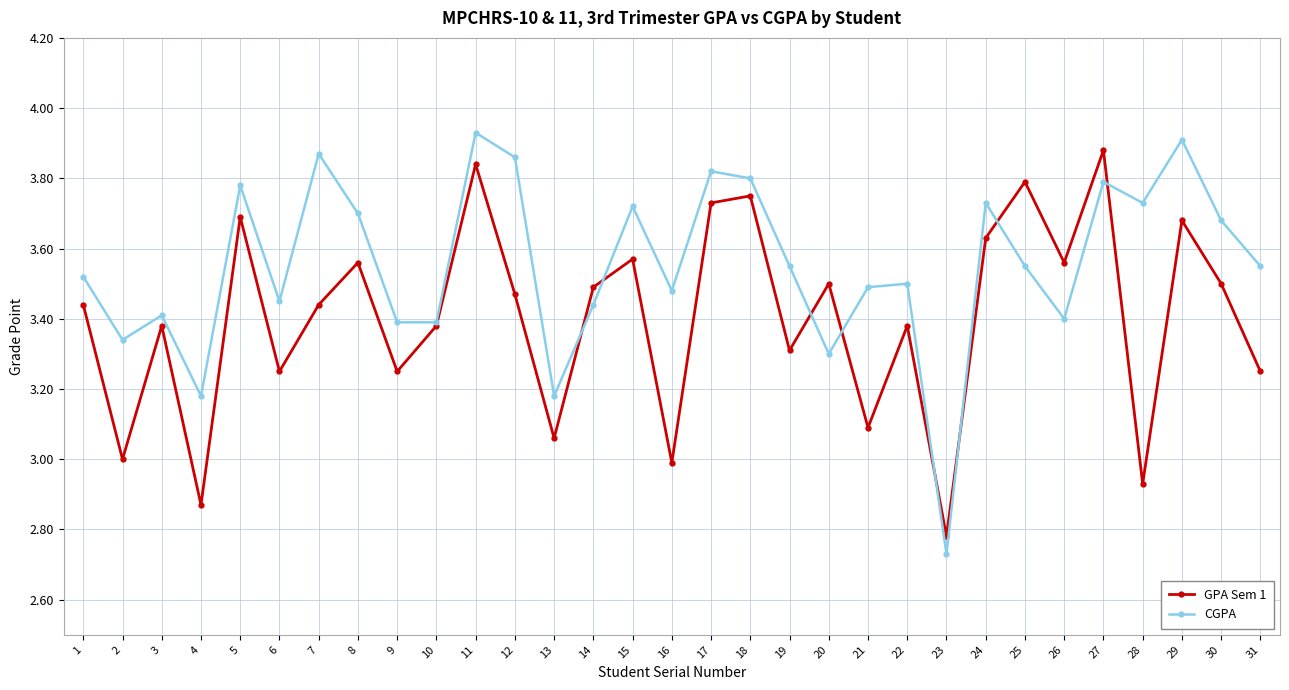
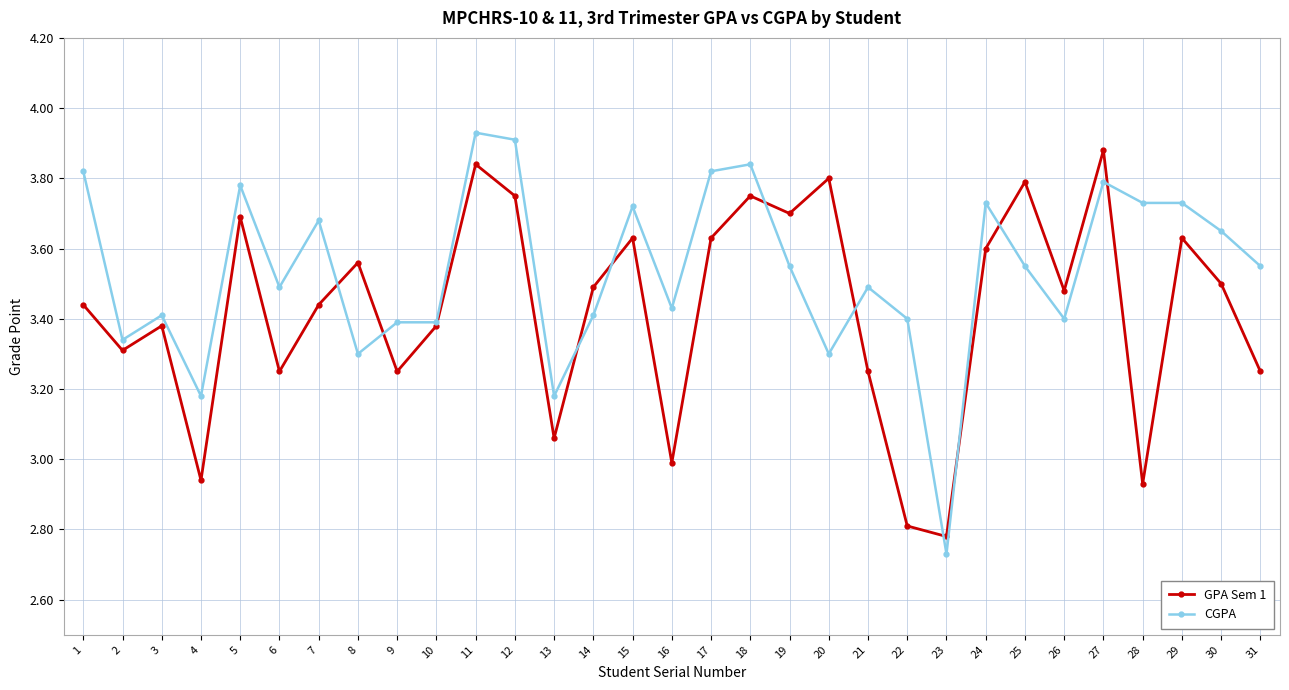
  {
    "GPA Sem 1": {
      "1": 3.44,
-     "2": 3.00,
+     "2": 3.31,
      "3": 3.38,
-     "4": 2.87,
+     "4": 2.94,
      "5": 3.69,
      "6": 3.25,
      "7": 3.44,
      "8": 3.56,
      "9": 3.25,
      "10": 3.38,
      "11": 3.84,
-     "12": 3.47,
+     "12": 3.75,
      "13": 3.06,
      "14": 3.49,
-     "15": 3.57,
+     "15": 3.63,
      "16": 2.99,
-     "17": 3.73,
+     "17": 3.63,
      "18": 3.75,
-     "19": 3.31,
-     "20": 3.5,
-     "21": 3.09,
-     "22": 3.38,
+     "19": 3.70,
+     "20": 3.8,
+     "21": 3.25,
+     "22": 2.81,
      "23": 2.78,
-     "24": 3.63,
+     "24": 3.60,
      "25": 3.79,
-     "26": 3.56,
+     "26": 3.48,
      "27": 3.88,
      "28": 2.93,
-     "29": 3.68,
+     "29": 3.63,
      "30": 3.50,
      "31": 3.25
    },
    "CGPA": {
-     "1": 3.52,
+     "1": 3.82,
      "2": 3.34,
      "3": 3.41,
      "4": 3.18,
      "5": 3.78,
-     "6": 3.45,
-     "7": 3.87,
-     "8": 3.7,
+     "6": 3.49,
+     "7": 3.68,
+     "8": 3.3,
      "9": 3.39,
      "10": 3.39,
      "11": 3.93,
-     "12": 3.86,
+     "12": 3.91,
      "13": 3.18,
-     "14": 3.44,
+     "14": 3.41,
      "15": 3.72,
-     "16": 3.48,
+     "16": 3.43,
      "17": 3.82,
-     "18": 3.80,
+     "18": 3.84,
      "19": 3.55,
      "20": 3.30,
      "21": 3.49,
-     "22": 3.5,
+     "22": 3.4,
      "23": 2.73,
      "24": 3.73,
      "25": 3.55,
      "26": 3.40,
      "27": 3.79,
      "28": 3.73,
-     "29": 3.91,
-     "30": 3.68,
+     "29": 3.73,
+     "30": 3.65,
      "31": 3.55
    }
  }
